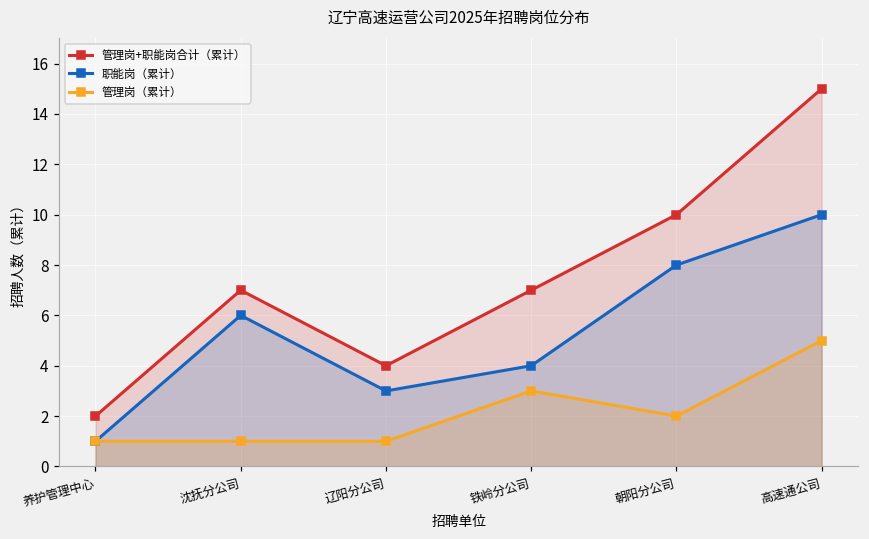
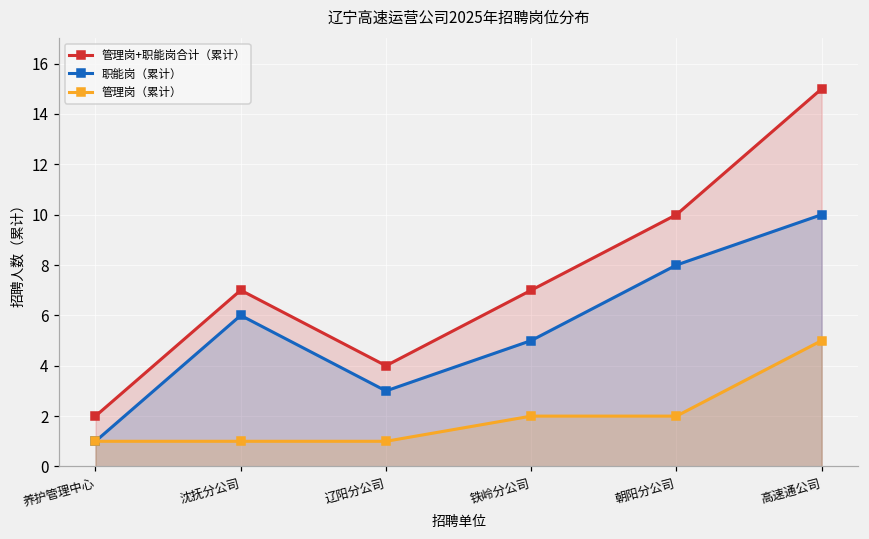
  {
    "管理岗+职能岗合计（累计）": {
      "养护管理中心": 2,
      "沈抚分公司": 7,
      "辽阳分公司": 4,
      "铁岭分公司": 7,
      "朝阳分公司": 10,
      "高速通公司": 15
    },
    "职能岗（累计）": {
      "沈抚分公司": 6,
      "辽阳分公司": 3,
-     "铁岭分公司": 4,
+     "铁岭分公司": 5,
      "朝阳分公司": 8,
      "高速通公司": 10
    },
    "管理岗（累计）": {
      "沈抚分公司": 1,
      "辽阳分公司": 1,
-     "铁岭分公司": 3,
+     "铁岭分公司": 2,
      "朝阳分公司": 2,
      "高速通公司": 5
    }
  }
